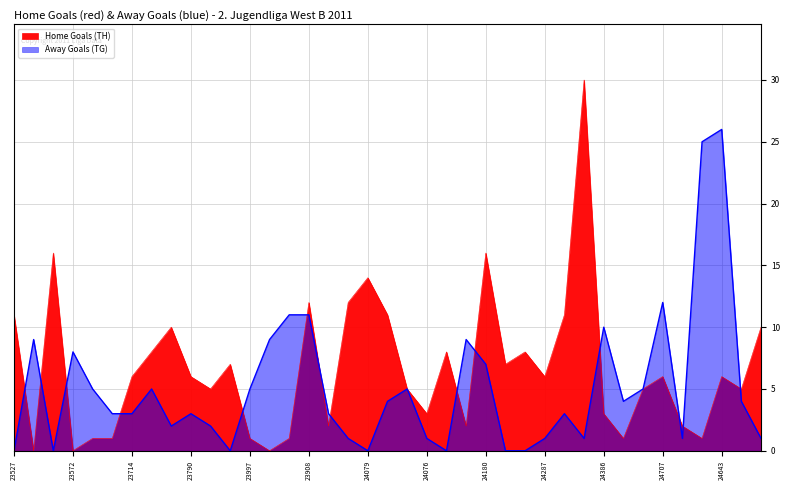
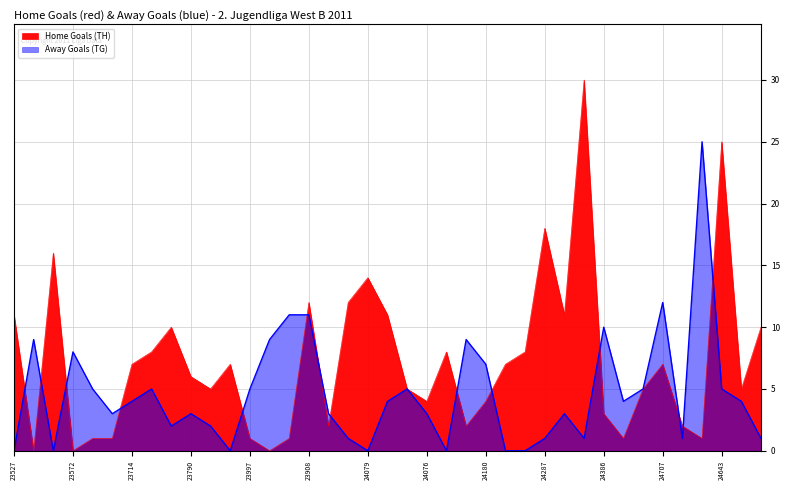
  {
    "Home Goals (TH)": {
      "23527": 11,
      "23572": 0,
-     "23714": 6,
+     "23714": 7,
      "23790": 6,
      "23997": 1,
      "23908": 12,
      "24079": 14,
-     "24076": 3,
-     "24180": 16,
-     "24287": 6,
+     "24076": 4,
+     "24180": 4,
+     "24287": 18,
      "24386": 3,
-     "24707": 6,
-     "24643": 6
+     "24707": 7,
+     "24643": 25
    },
    "Away Goals (TG)": {
      "23527": 0,
      "23572": 8,
-     "23714": 3,
+     "23714": 4,
      "23790": 3,
      "23997": 5,
      "23908": 11,
      "24079": 0,
-     "24076": 1,
+     "24076": 3,
      "24180": 7,
      "24287": 1,
      "24386": 10,
      "24707": 12,
-     "24643": 26
+     "24643": 5
    }
  }
